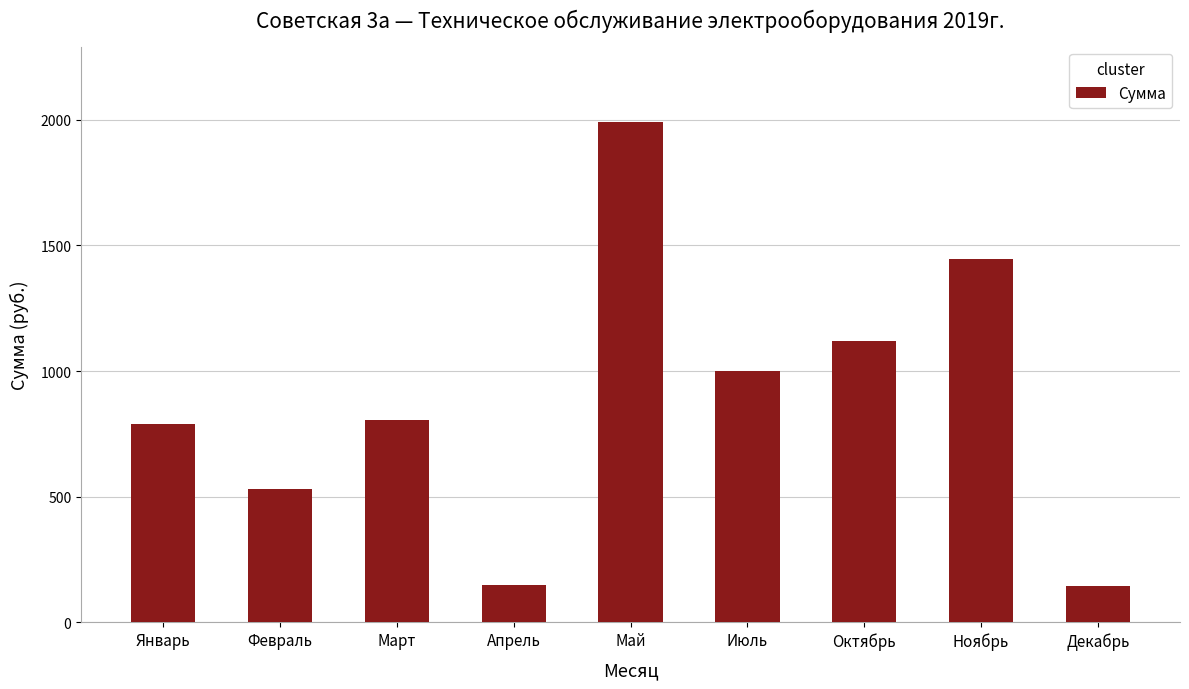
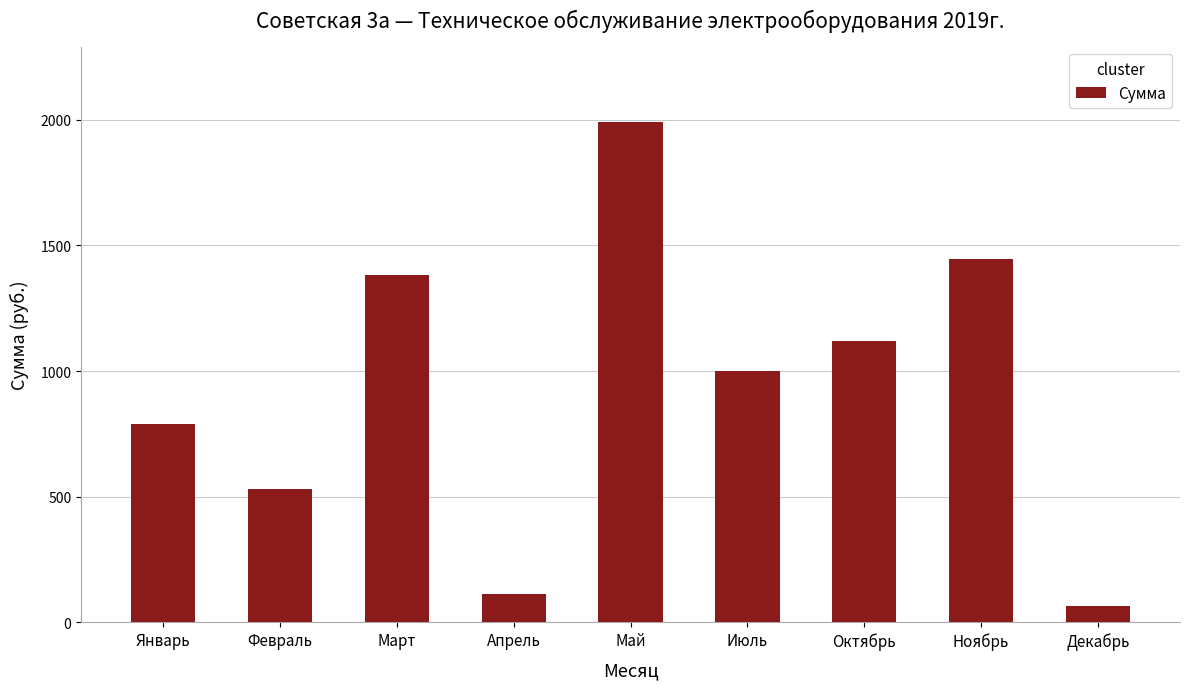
  {
    "Январь": 790,
    "Февраль": 530,
-   "Март": 800,
-   "Апрель": 150,
+   "Март": 1380,
+   "Апрель": 110,
    "Май": 1990,
    "Июль": 1000,
    "Октябрь": 1120,
    "Ноябрь": 1450,
-   "Декабрь": 140
+   "Декабрь": 70
  }
